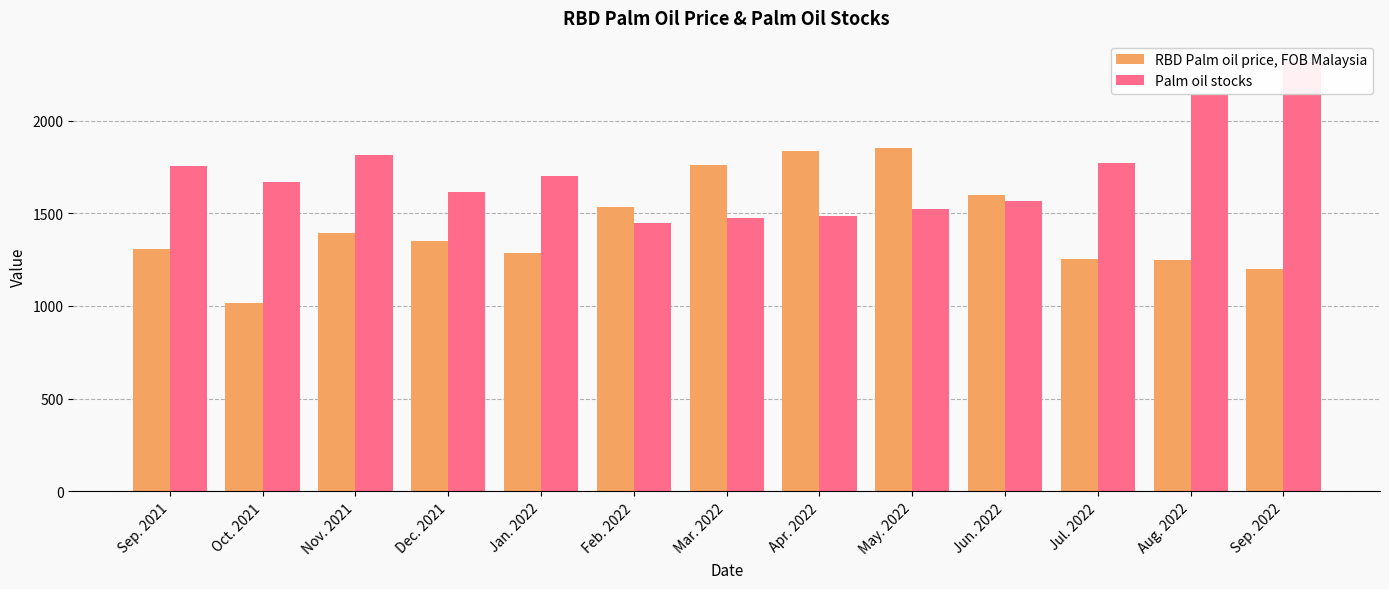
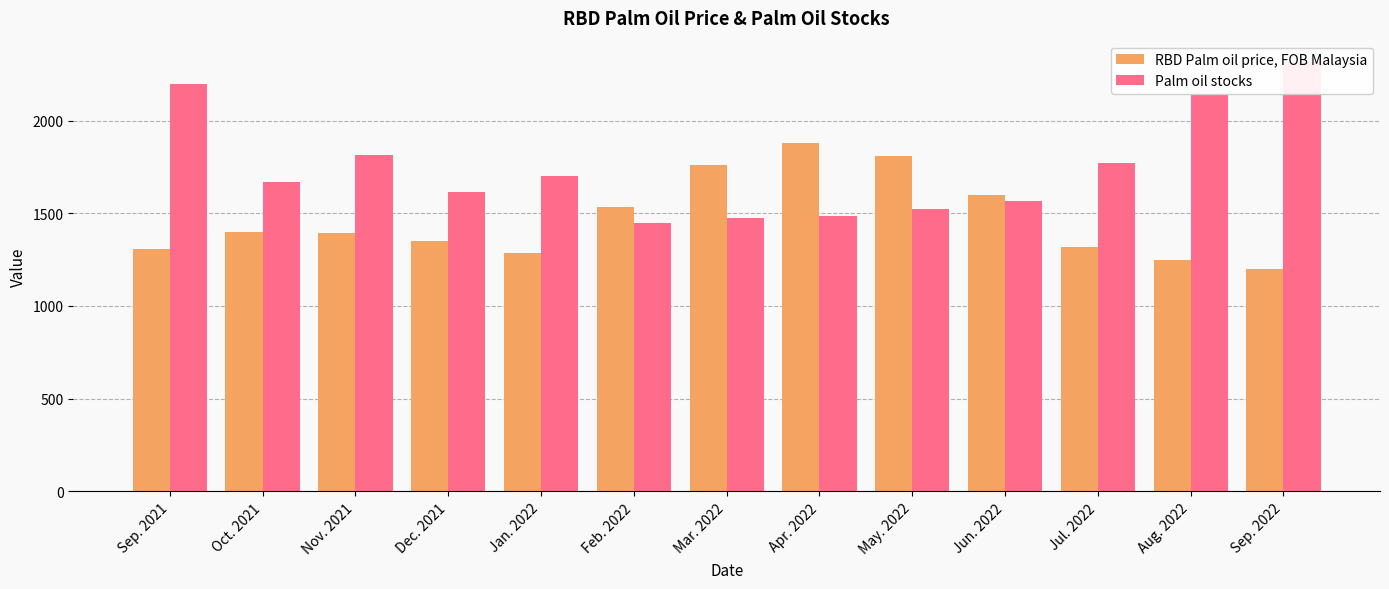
  {
    "RBD Palm oil price, FOB Malaysia": {
      "Sep. 2021": 1310,
-     "Oct. 2021": 1020,
+     "Oct. 2021": 1400,
      "Nov. 2021": 1390,
      "Dec. 2021": 1350,
      "Jan. 2022": 1280,
      "Feb. 2022": 1530,
      "Mar. 2022": 1760,
-     "Apr. 2022": 1830,
-     "May. 2022": 1850,
+     "Apr. 2022": 1880,
+     "May. 2022": 1810,
      "Jun. 2022": 1600,
-     "Jul. 2022": 1250,
+     "Jul. 2022": 1320,
      "Aug. 2022": 1250,
      "Sep. 2022": 1200
    },
    "Palm oil stocks": {
-     "Sep. 2021": 1760,
+     "Sep. 2021": 2200,
      "Oct. 2021": 1670,
      "Nov. 2021": 1820,
      "Dec. 2021": 1610,
      "Jan. 2022": 1700,
      "Feb. 2022": 1450,
      "Mar. 2022": 1470,
      "Apr. 2022": 1480,
      "May. 2022": 1520,
      "Jun. 2022": 1560,
      "Jul. 2022": 1770,
      "Aug. 2022": 2140
    }
  }
